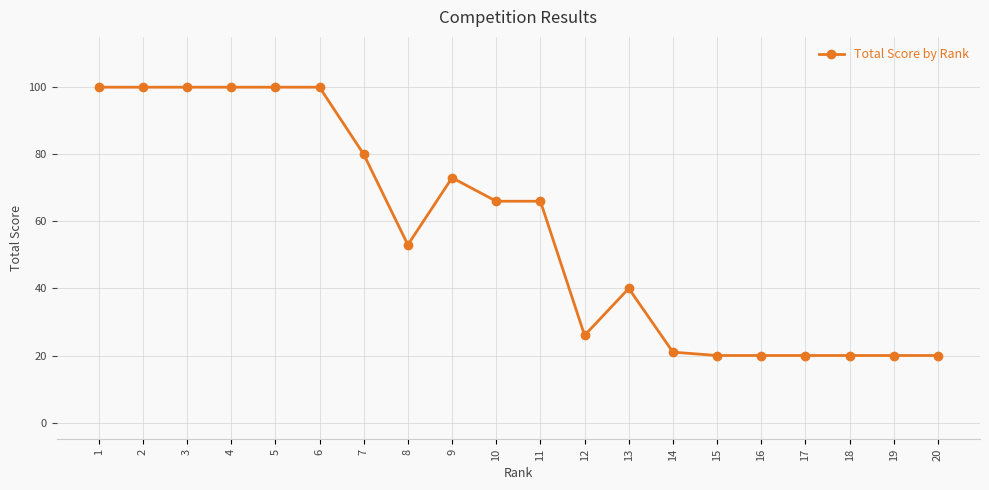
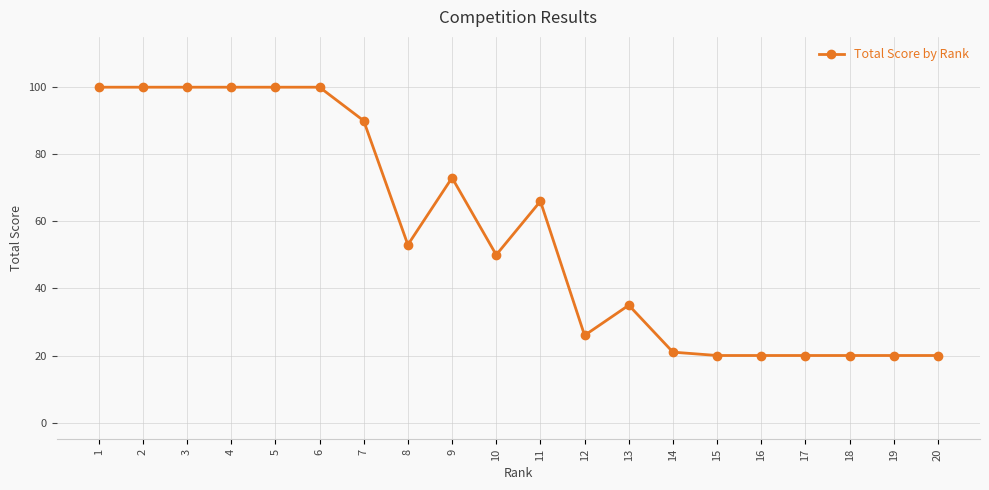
  {
    "1": 100,
    "2": 100,
    "3": 100,
    "4": 100,
    "5": 100,
    "6": 100,
-   "7": 80,
+   "7": 90,
    "8": 53,
    "9": 73,
-   "10": 66,
+   "10": 50,
    "11": 66,
    "12": 26,
-   "13": 40,
+   "13": 35,
    "14": 21,
    "15": 20,
    "16": 20,
    "17": 20,
    "18": 20,
    "19": 20,
    "20": 20
  }
